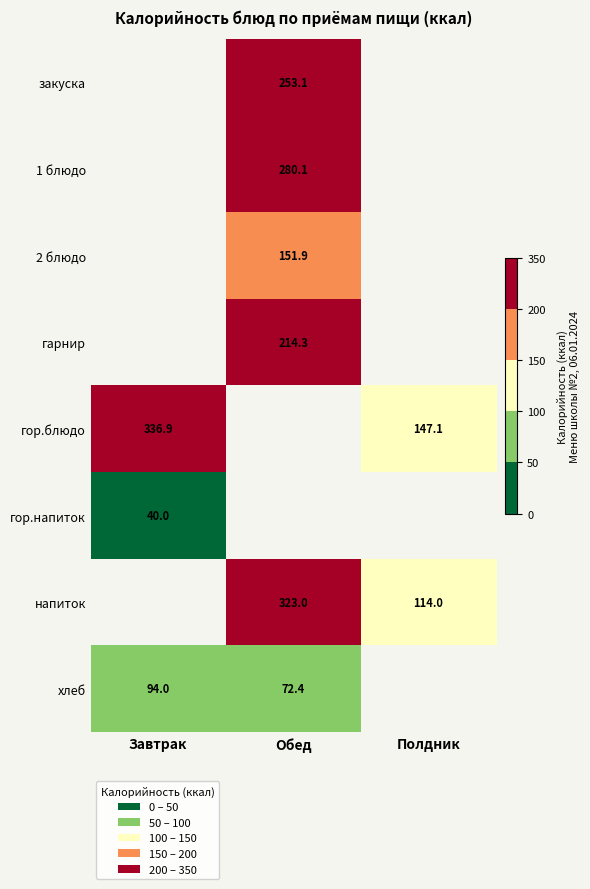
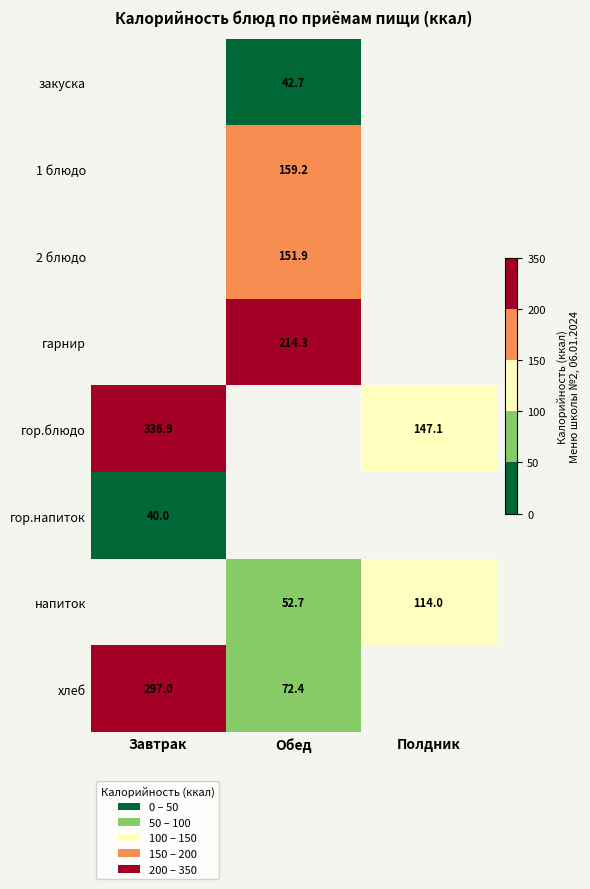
  {
    "закуска": {
-     "Обед": 253.1
+     "Обед": 42.7
    },
    "1 блюдо": {
-     "Обед": 280.1
+     "Обед": 159.2
    },
    "2 блюдо": {
      "Обед": 151.9
    },
    "гарнир": {
      "Обед": 214.3
    },
    "гор.блюдо": {
      "Завтрак": 336.9,
      "Полдник": 147.1
    },
    "гор.напиток": {
      "Завтрак": 40.0
    },
    "напиток": {
-     "Обед": 323.0,
+     "Обед": 52.7,
      "Полдник": 114.0
    },
    "хлеб": {
-     "Завтрак": 94.0,
+     "Завтрак": 297.0,
      "Обед": 72.4
    }
  }
